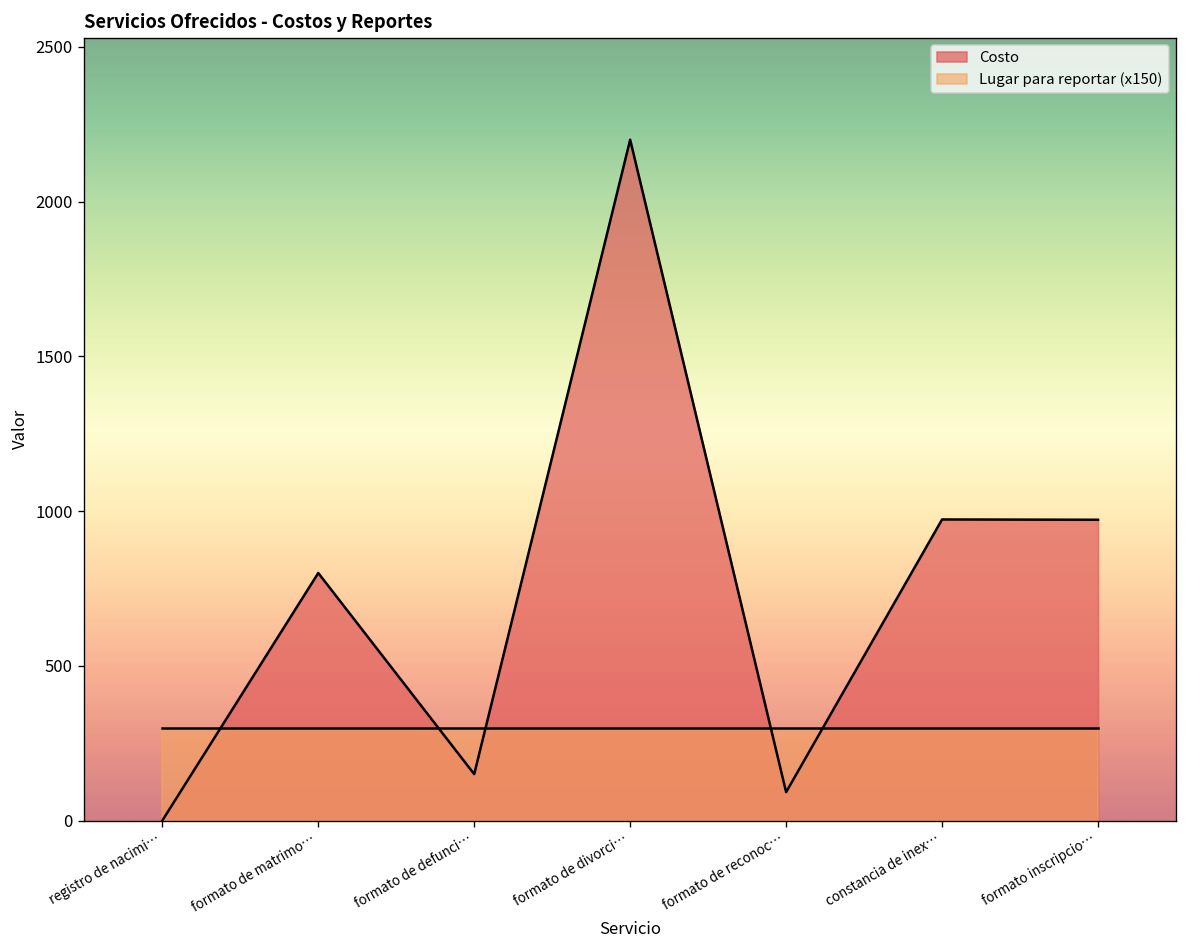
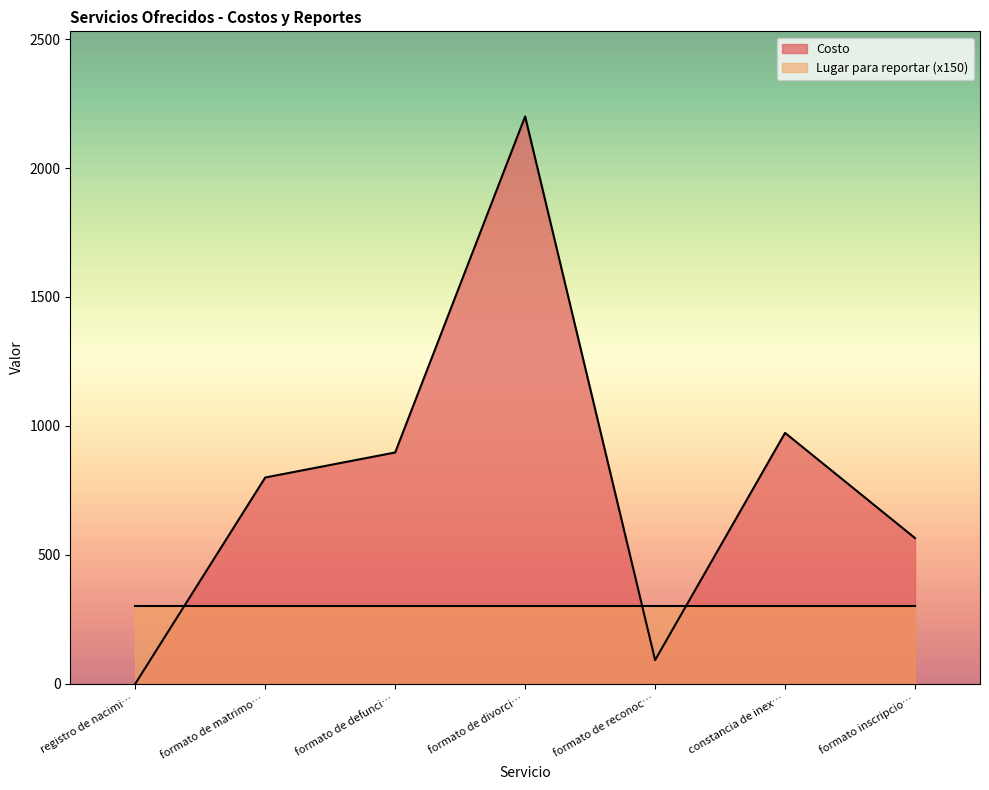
  {
    "Costo": {
      "registro de nacimi…": 0,
      "formato de matrimo…": 800,
-     "formato de defunci…": 150,
+     "formato de defunci…": 900,
      "formato de divorci…": 2200,
      "formato de reconoc…": 90,
      "constancia de inex…": 970,
-     "formato inscripcio…": 970
+     "formato inscripcio…": 570
    },
    "Lugar para reportar (x150)": {
      "registro de nacimi…": 300,
      "formato de matrimo…": 300,
      "formato de defunci…": 300,
      "formato de divorci…": 300,
      "formato de reconoc…": 300,
      "constancia de inex…": 300,
      "formato inscripcio…": 300
    }
  }
